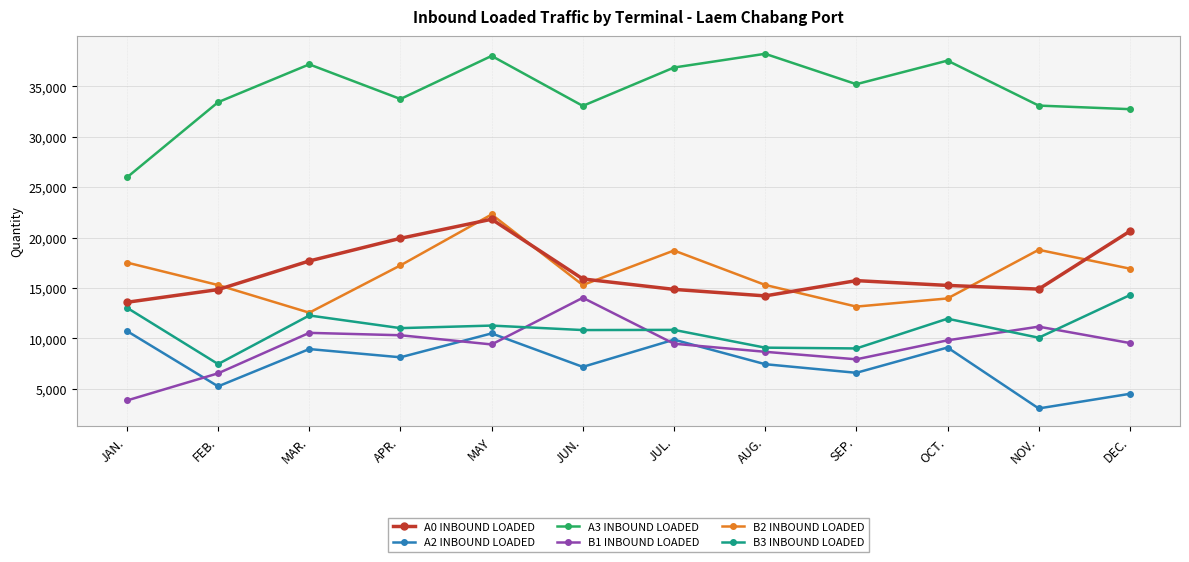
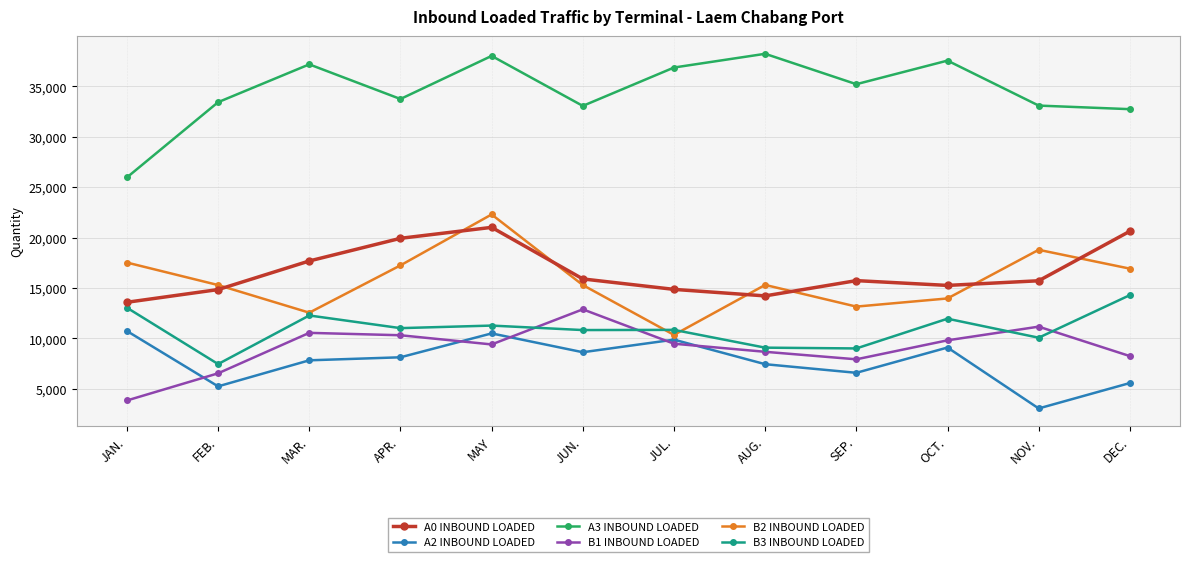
  {
    "A0 INBOUND LOADED": {
      "JAN.": "13,600",
      "FEB.": "14,800",
      "MAR.": "17,700",
      "APR.": "19,900",
-     "MAY": "21,800",
+     "MAY": "21,000",
      "JUN.": "15,900",
      "JUL.": "14,900",
      "AUG.": "14,200",
      "SEP.": "15,700",
      "OCT.": "15,300",
-     "NOV.": "14,900",
+     "NOV.": "15,700",
      "DEC.": "20,600"
    },
    "A2 INBOUND LOADED": {
      "JAN.": "10,700",
      "FEB.": "5,200",
-     "MAR.": "8,900",
+     "MAR.": "7,800",
      "APR.": "8,100",
      "MAY": "10,500",
-     "JUN.": "7,200",
+     "JUN.": "8,600",
      "JUL.": "9,900",
      "AUG.": "7,400",
      "SEP.": "6,600",
      "OCT.": "9,100",
      "NOV.": "3,100",
-     "DEC.": "4,500"
+     "DEC.": "5,600"
    },
    "B1 INBOUND LOADED": {
      "JAN.": "3,800",
      "FEB.": "6,500",
      "MAR.": "10,500",
      "APR.": "10,300",
      "MAY": "9,400",
-     "JUN.": "14,000",
+     "JUN.": "12,900",
      "JUL.": "9,500",
      "AUG.": "8,700",
      "SEP.": "7,900",
      "OCT.": "9,800",
      "NOV.": "11,200",
-     "DEC.": "9,500"
+     "DEC.": "8,200"
    },
    "B2 INBOUND LOADED": {
      "JAN.": "17,500",
      "FEB.": "15,300",
      "MAR.": "12,600",
      "APR.": "17,200",
      "MAY": "22,300",
      "JUN.": "15,300",
-     "JUL.": "18,700",
+     "JUL.": "10,300",
      "AUG.": "15,300",
      "SEP.": "13,200",
      "OCT.": "14,000",
      "NOV.": "18,800",
      "DEC.": "16,900"
    }
  }
